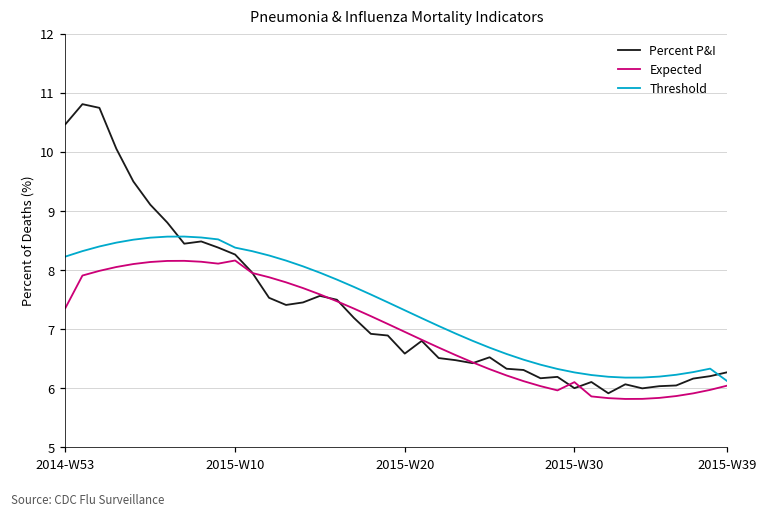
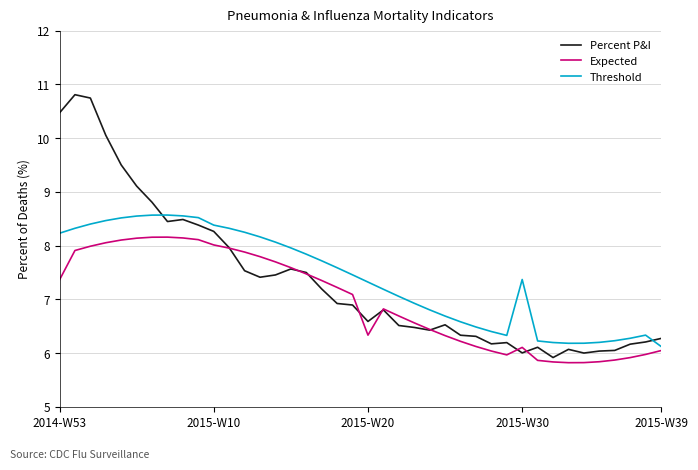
  {
    "Percent P&I": {
      "2014-W53": 10.5,
      "2015-W10": 8.3,
      "2015-W20": 6.6,
      "2015-W30": 6.0,
      "2015-W39": 6.3
    },
    "Expected": {
      "2014-W53": 7.4,
-     "2015-W10": 8.2,
-     "2015-W20": 7.0,
+     "2015-W10": 8.0,
+     "2015-W20": 6.3,
      "2015-W30": 6.1,
      "2015-W39": 6.0
    },
    "Threshold": {
      "2014-W53": 8.2,
      "2015-W10": 8.4,
      "2015-W20": 7.3,
-     "2015-W30": 6.3,
+     "2015-W30": 7.4,
      "2015-W39": 6.1
    }
  }
